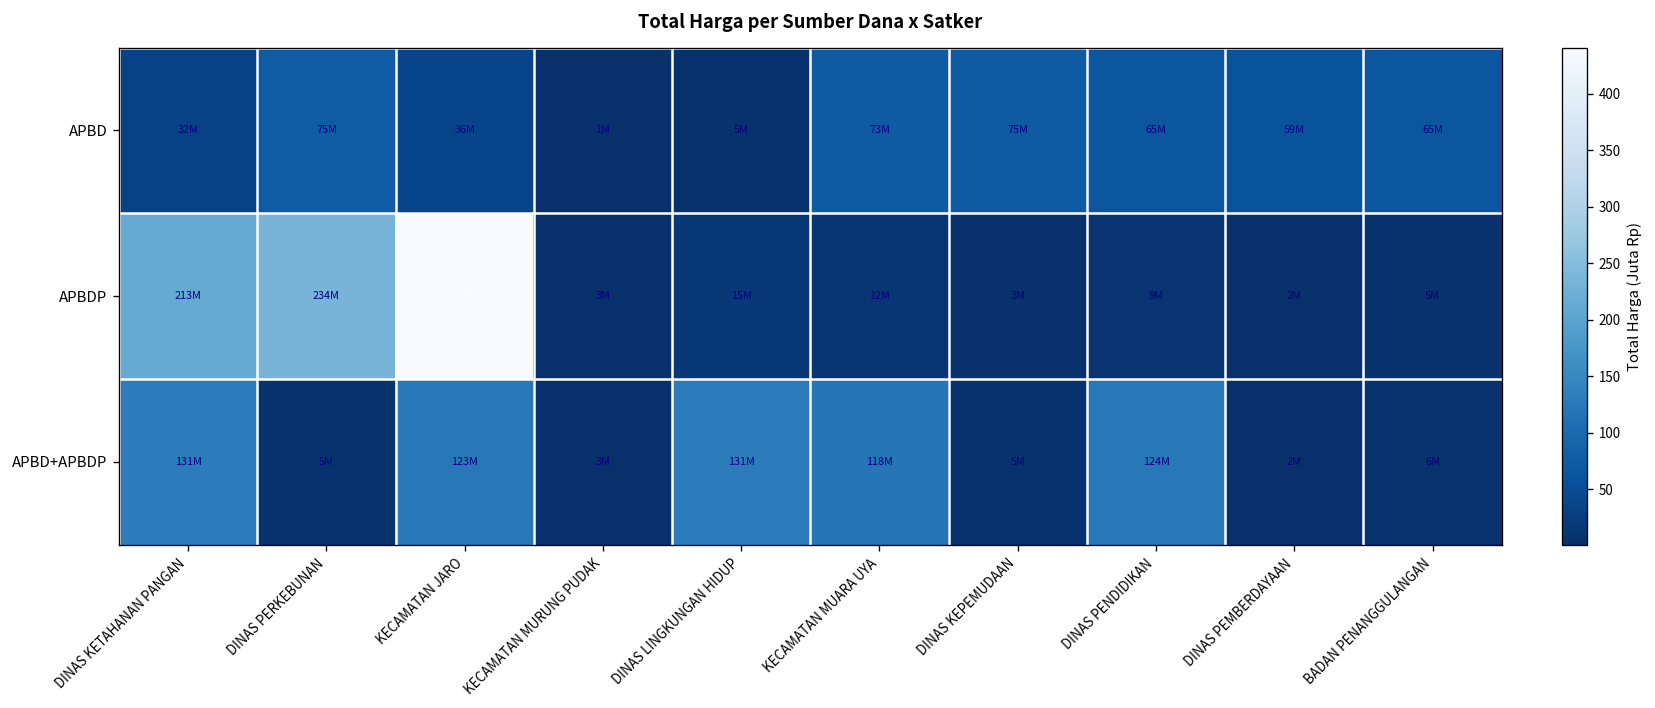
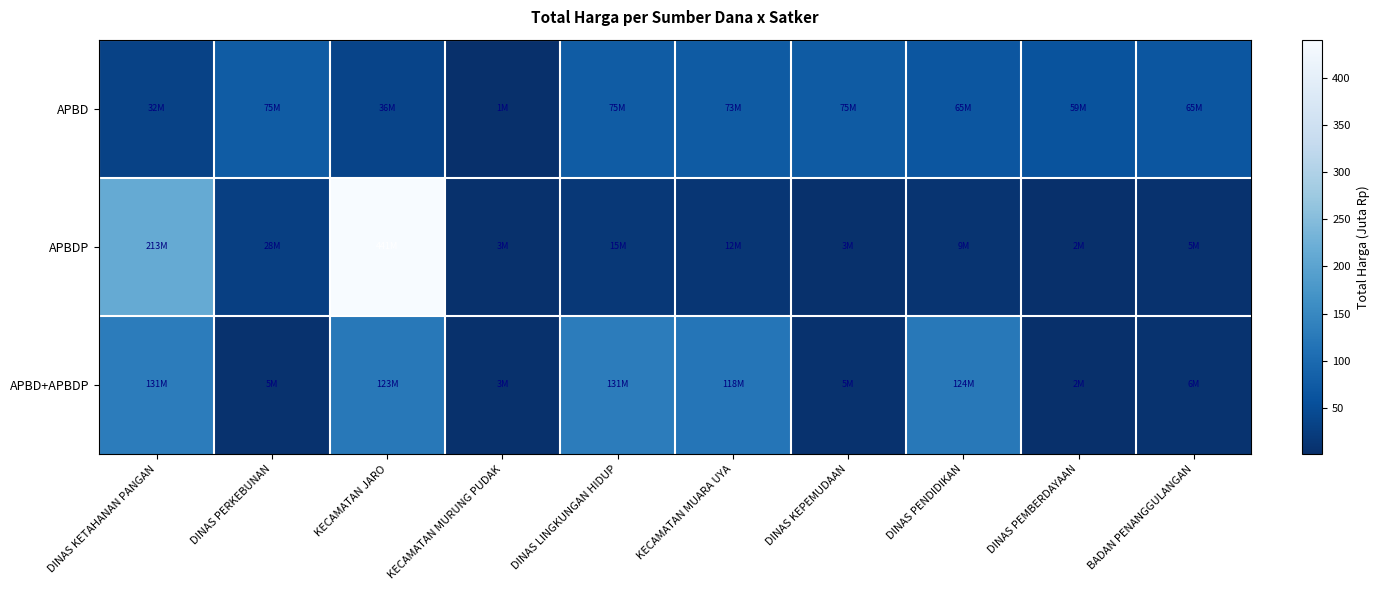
  {
    "APBD": {
      "DINAS KETAHANAN PANGAN": "32M",
      "DINAS PERKEBUNAN": "75M",
      "KECAMATAN JARO": "36M",
      "KECAMATAN MURUNG PUDAK": "1M",
-     "DINAS LINGKUNGAN HIDUP": "5M",
+     "DINAS LINGKUNGAN HIDUP": "75M",
      "KECAMATAN MUARA UYA": "73M",
      "DINAS KEPEMUDAAN": "75M",
      "DINAS PENDIDIKAN": "65M",
      "DINAS PEMBERDAYAAN": "59M",
      "BADAN PENANGGULANGAN": "65M"
    },
    "APBDP": {
      "DINAS KETAHANAN PANGAN": "213M",
-     "DINAS PERKEBUNAN": "234M",
+     "DINAS PERKEBUNAN": "28M",
      "KECAMATAN MURUNG PUDAK": "3M",
      "DINAS LINGKUNGAN HIDUP": "15M",
      "KECAMATAN MUARA UYA": "12M",
      "DINAS KEPEMUDAAN": "3M",
      "DINAS PENDIDIKAN": "9M",
      "DINAS PEMBERDAYAAN": "2M",
      "BADAN PENANGGULANGAN": "5M"
    },
    "APBD+APBDP": {
      "DINAS KETAHANAN PANGAN": "131M",
      "DINAS PERKEBUNAN": "5M",
      "KECAMATAN JARO": "123M",
      "KECAMATAN MURUNG PUDAK": "3M",
      "DINAS LINGKUNGAN HIDUP": "131M",
      "KECAMATAN MUARA UYA": "118M",
      "DINAS KEPEMUDAAN": "5M",
      "DINAS PENDIDIKAN": "124M",
      "DINAS PEMBERDAYAAN": "2M",
      "BADAN PENANGGULANGAN": "6M"
    }
  }
